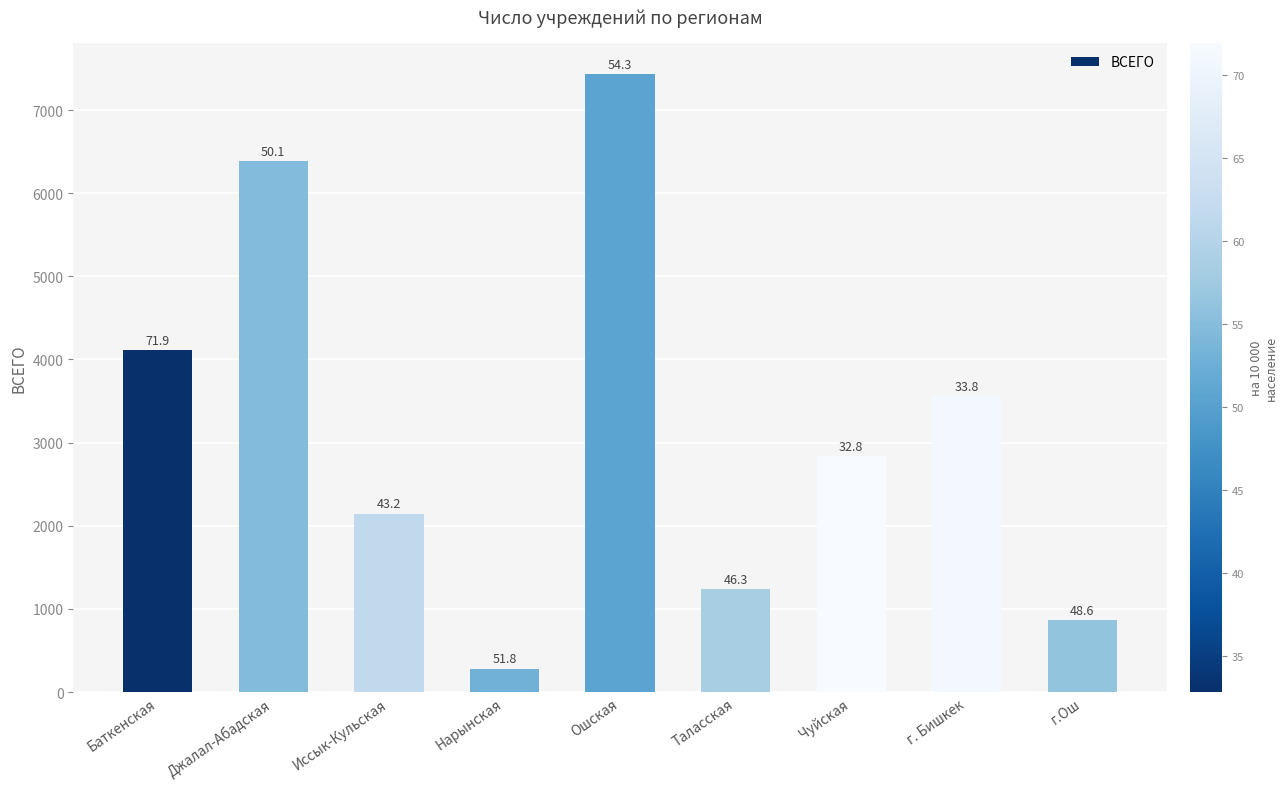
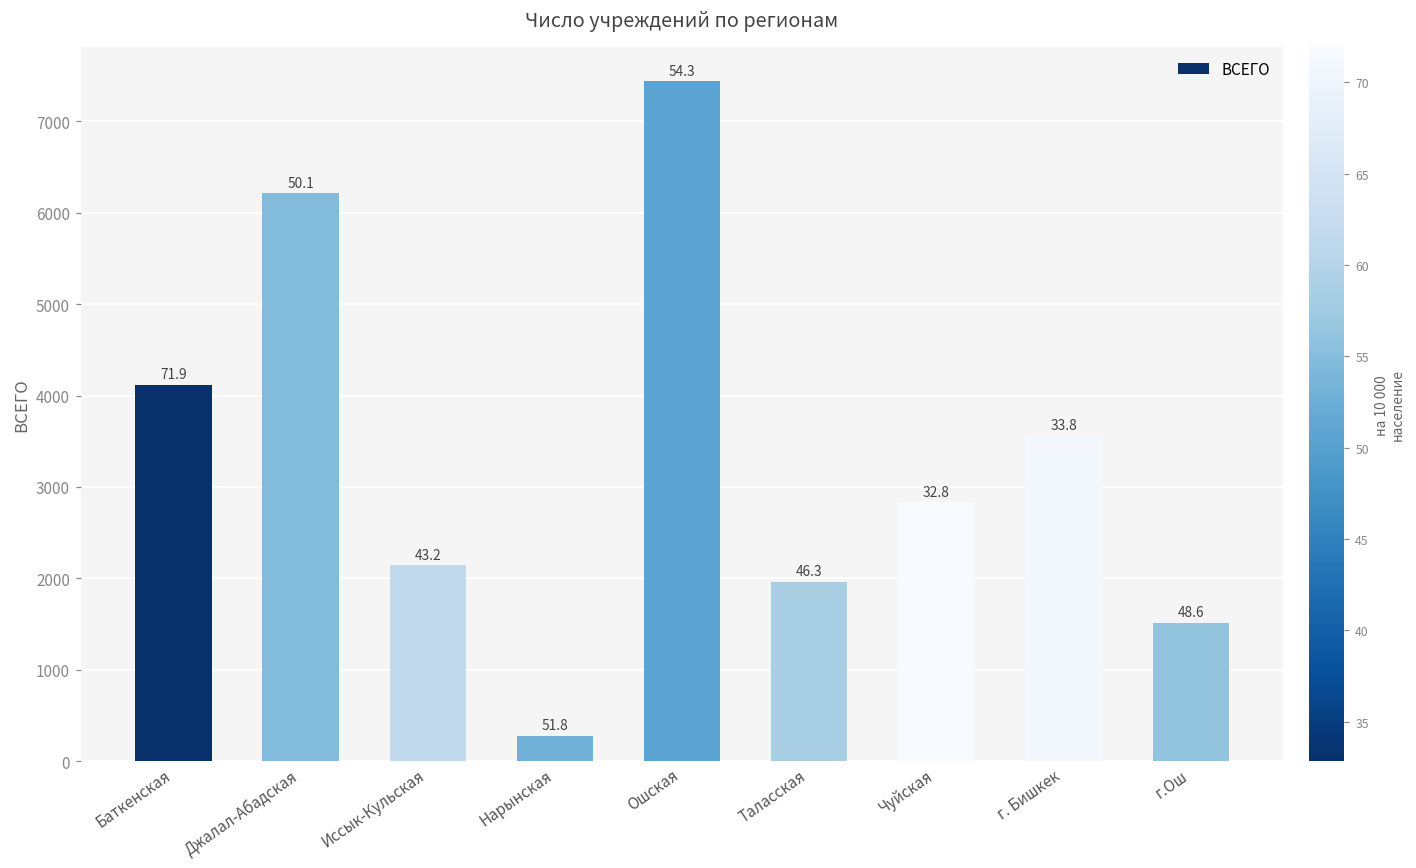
  {
-   "Джалал-Абадская": 6400,
-   "Таласская": 1200,
-   "г.Ош": 900
+   "Джалал-Абадская": 6200,
+   "Таласская": 2000,
+   "г.Ош": 1500
  }
